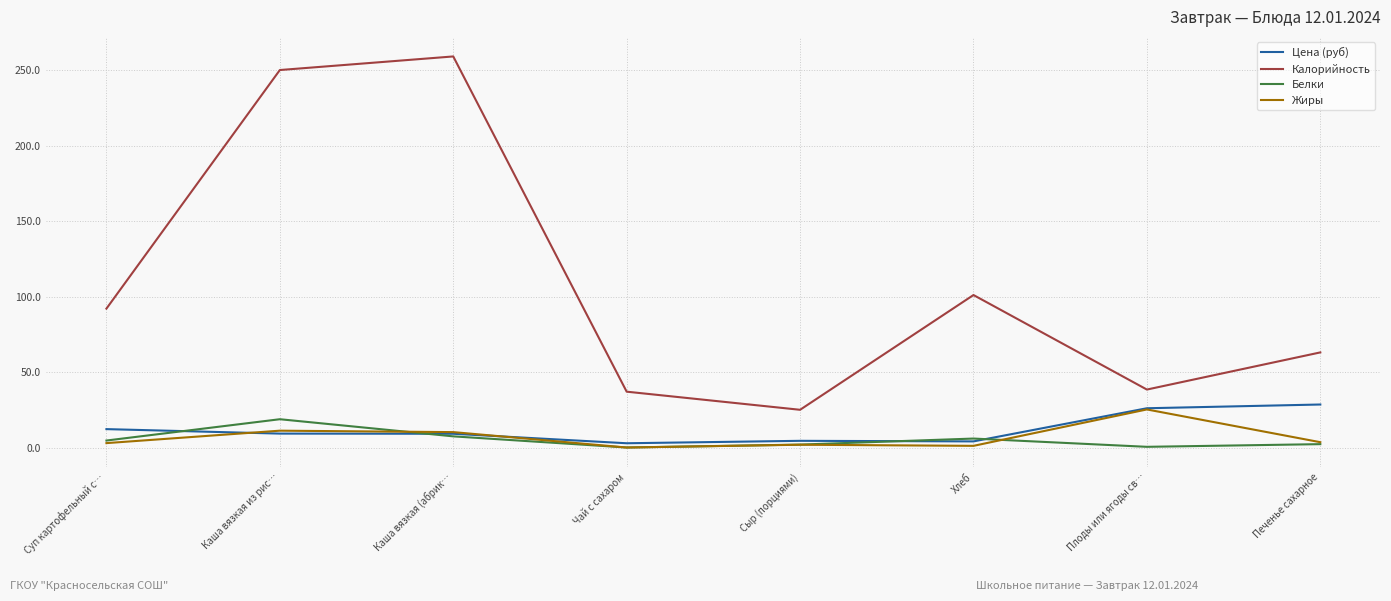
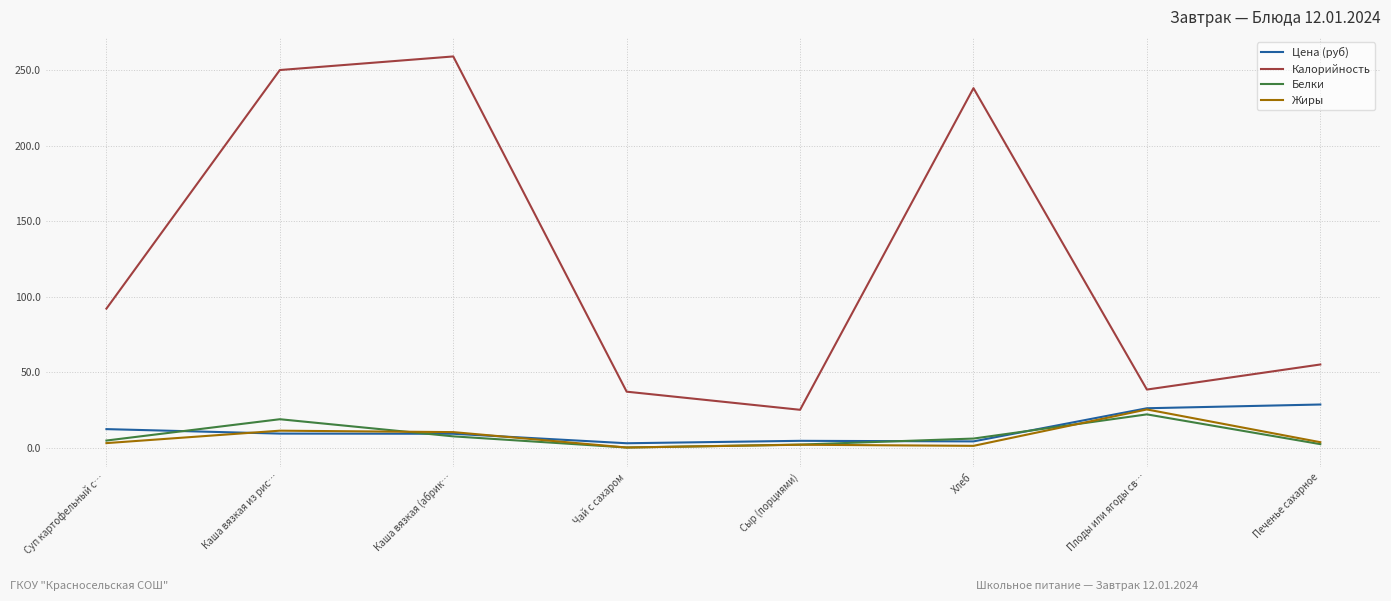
  {
    "Цена (руб)": {
      "Суп картофельный с…": 12,
      "Каша вязкая из рис…": 9,
      "Чай с сахаром": 3,
      "Сыр (порциями)": 4,
      "Хлеб": 4,
      "Печенье сахарное": 29
    },
    "Калорийность": {
      "Суп картофельный с…": 92,
      "Каша вязкая из рис…": 250,
      "Каша вязкая (абрик…": 259,
      "Чай с сахаром": 37,
      "Сыр (порциями)": 25,
-     "Хлеб": 101,
+     "Хлеб": 238,
      "Плоды или ягоды св…": 38,
-     "Печенье сахарное": 63
+     "Печенье сахарное": 55
    },
    "Белки": {
      "Суп картофельный с…": 5,
      "Каша вязкая из рис…": 19,
      "Каша вязкая (абрик…": 7,
      "Хлеб": 6,
-     "Плоды или ягоды св…": 0
+     "Плоды или ягоды св…": 22
    },
    "Жиры": {
      "Суп картофельный с…": 3,
      "Каша вязкая из рис…": 11,
      "Хлеб": 1
    }
  }
